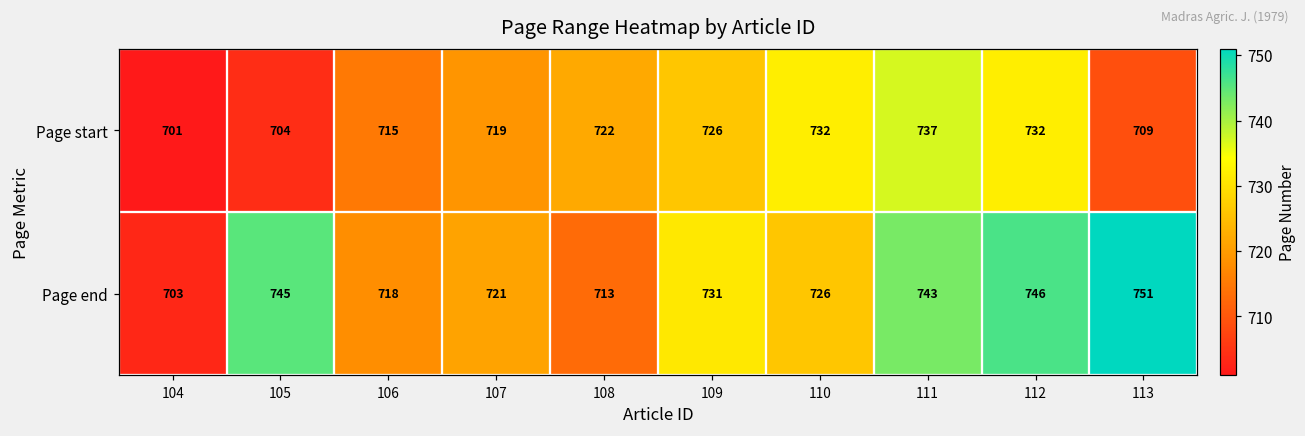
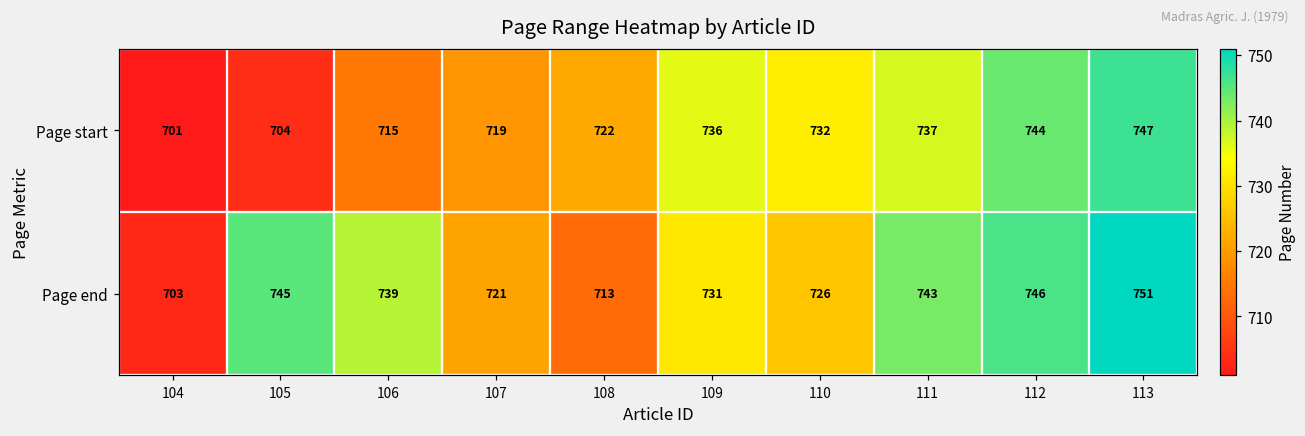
  {
    "Page start": {
      "104": 701,
      "105": 704,
      "106": 715,
      "107": 719,
      "108": 722,
-     "109": 726,
+     "109": 736,
      "110": 732,
      "111": 737,
-     "112": 732,
-     "113": 709
+     "112": 744,
+     "113": 747
    },
    "Page end": {
      "104": 703,
      "105": 745,
-     "106": 718,
+     "106": 739,
      "107": 721,
      "108": 713,
      "109": 731,
      "110": 726,
      "111": 743,
      "112": 746,
      "113": 751
    }
  }
